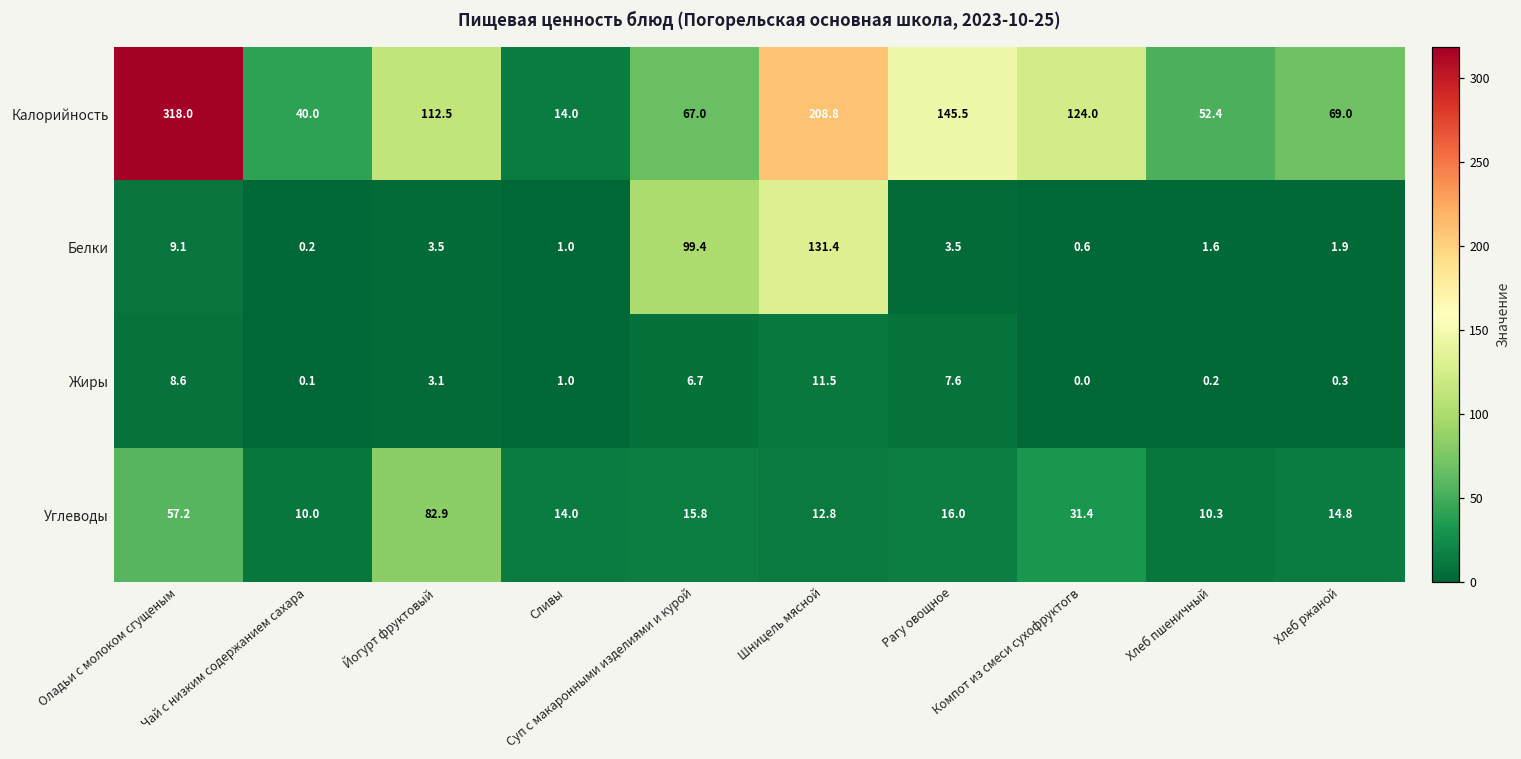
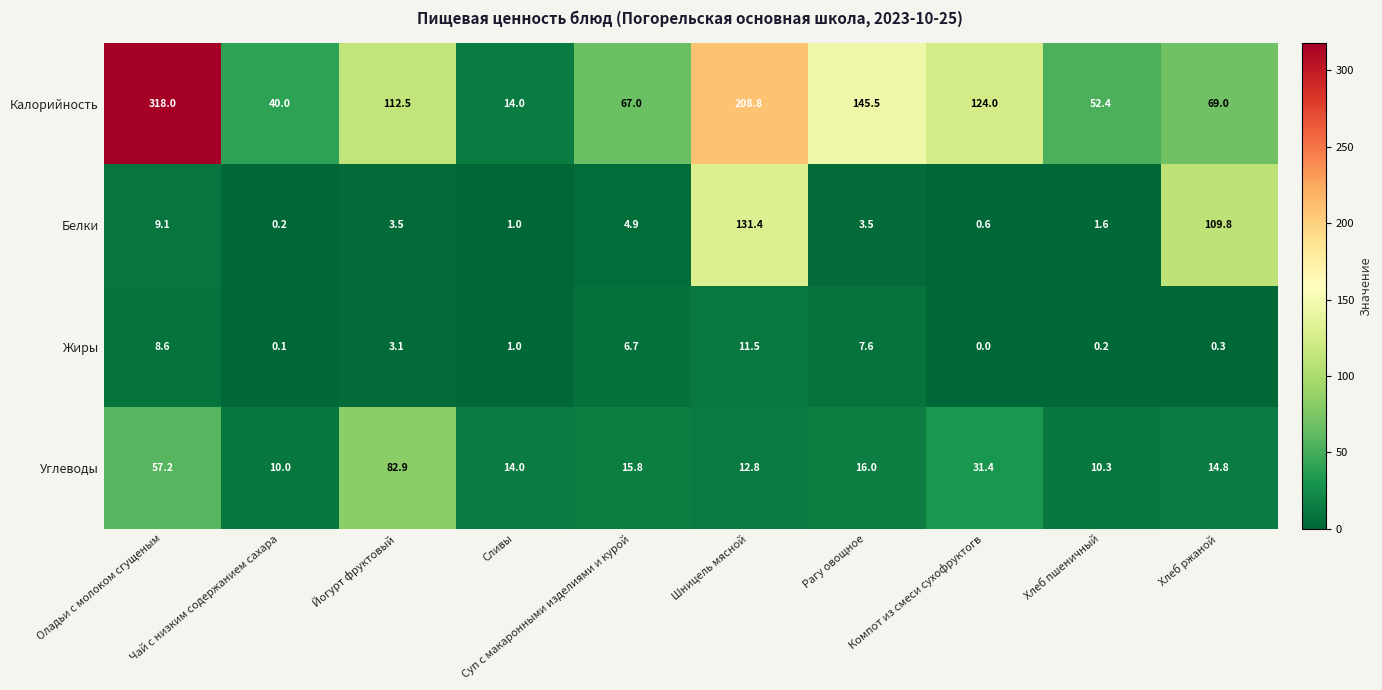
  {
    "Калорийность": {
      "Оладьи с молоком сгущеным": 318.0,
      "Чай с низким содержанием сахара": 40.0,
      "Йогурт фруктовый": 112.5,
      "Сливы": 14.0,
      "Суп с макаронными изделиями и курой": 67.0,
      "Шницель мясной": 208.8,
      "Рагу овощное": 145.5,
      "Компот из смеси сухофруктогв": 124.0,
      "Хлеб пшеничный": 52.4,
      "Хлеб ржаной": 69.0
    },
    "Белки": {
      "Оладьи с молоком сгущеным": 9.1,
      "Чай с низким содержанием сахара": 0.2,
      "Йогурт фруктовый": 3.5,
      "Сливы": 1.0,
-     "Суп с макаронными изделиями и курой": 99.4,
+     "Суп с макаронными изделиями и курой": 4.9,
      "Шницель мясной": 131.4,
      "Рагу овощное": 3.5,
      "Компот из смеси сухофруктогв": 0.6,
      "Хлеб пшеничный": 1.6,
-     "Хлеб ржаной": 1.9
+     "Хлеб ржаной": 109.8
    },
    "Жиры": {
      "Оладьи с молоком сгущеным": 8.6,
      "Чай с низким содержанием сахара": 0.1,
      "Йогурт фруктовый": 3.1,
      "Сливы": 1.0,
      "Суп с макаронными изделиями и курой": 6.7,
      "Шницель мясной": 11.5,
      "Рагу овощное": 7.6,
      "Компот из смеси сухофруктогв": 0.0,
      "Хлеб пшеничный": 0.2,
      "Хлеб ржаной": 0.3
    },
    "Углеводы": {
      "Оладьи с молоком сгущеным": 57.2,
      "Чай с низким содержанием сахара": 10.0,
      "Йогурт фруктовый": 82.9,
      "Сливы": 14.0,
      "Суп с макаронными изделиями и курой": 15.8,
      "Шницель мясной": 12.8,
      "Рагу овощное": 16.0,
      "Компот из смеси сухофруктогв": 31.4,
      "Хлеб пшеничный": 10.3,
      "Хлеб ржаной": 14.8
    }
  }
